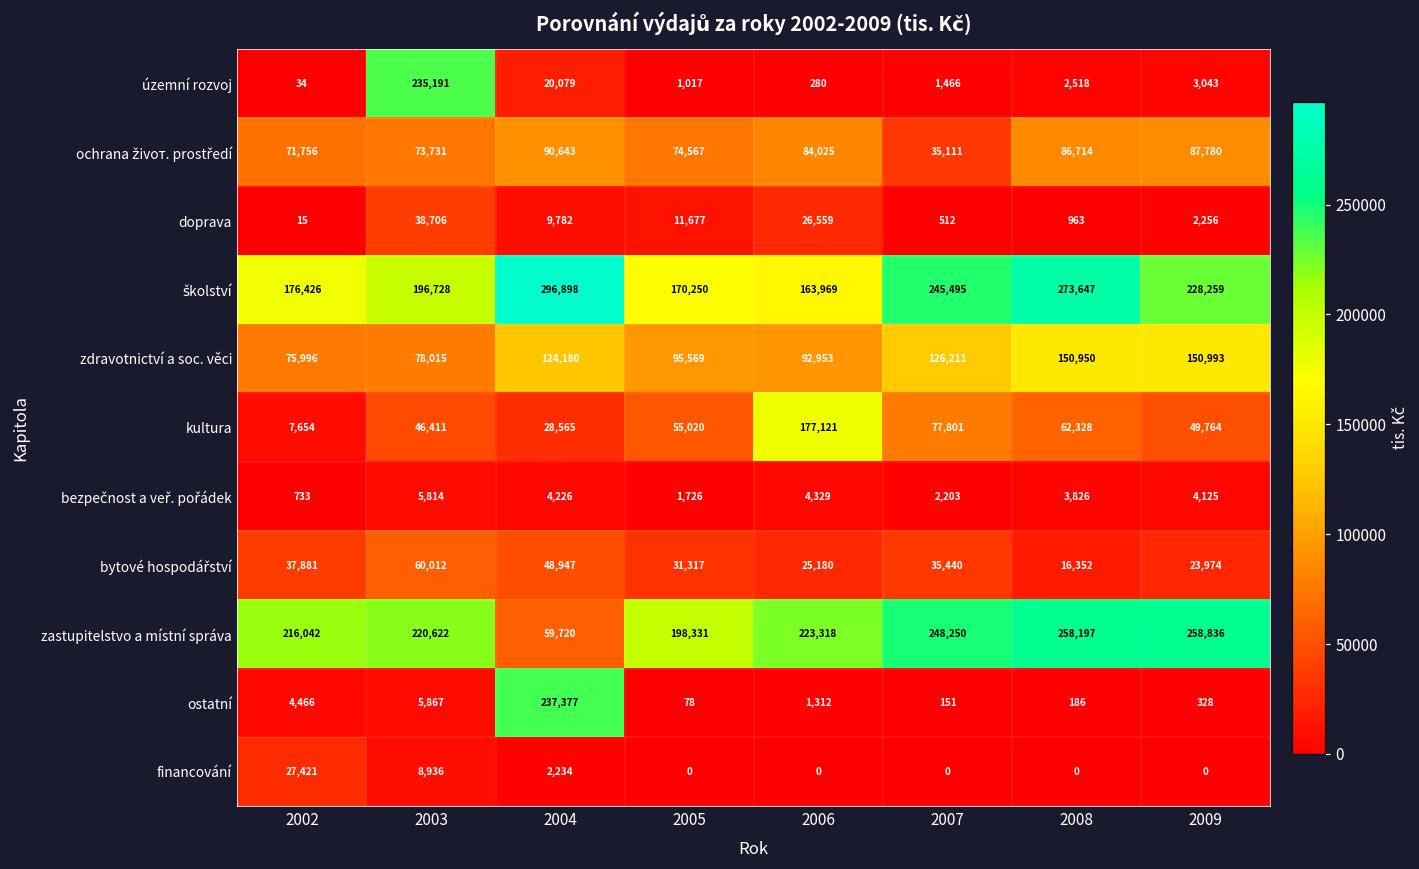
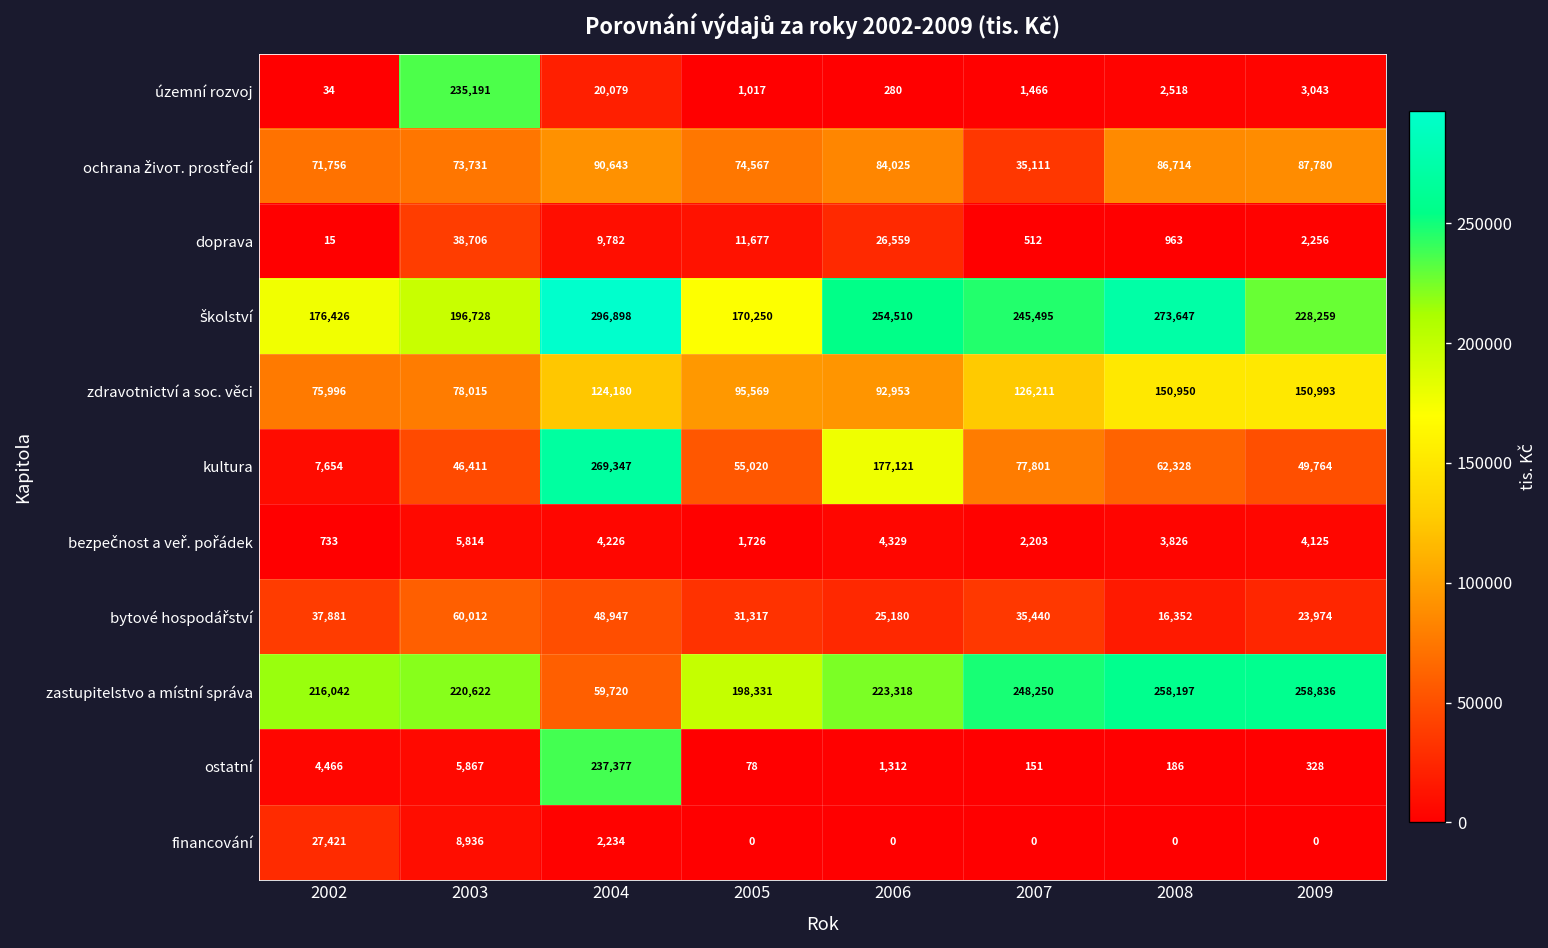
  {
    "územní rozvoj": {
      "2002": "34",
      "2003": "235,191",
      "2004": "20,079",
      "2005": "1,017",
      "2006": "280",
      "2007": "1,466",
      "2008": "2,518",
      "2009": "3,043"
    },
    "ochrana živот. prostředí": {
      "2002": "71,756",
      "2003": "73,731",
      "2004": "90,643",
      "2005": "74,567",
      "2006": "84,025",
      "2007": "35,111",
      "2008": "86,714",
      "2009": "87,780"
    },
    "doprava": {
      "2002": "15",
      "2003": "38,706",
      "2004": "9,782",
      "2005": "11,677",
      "2006": "26,559",
      "2007": "512",
      "2008": "963",
      "2009": "2,256"
    },
    "školství": {
      "2002": "176,426",
      "2003": "196,728",
      "2004": "296,898",
      "2005": "170,250",
-     "2006": "163,969",
+     "2006": "254,510",
      "2007": "245,495",
      "2008": "273,647",
      "2009": "228,259"
    },
    "zdravotnictví a soc. věci": {
      "2002": "75,996",
      "2003": "78,015",
      "2004": "124,180",
      "2005": "95,569",
      "2006": "92,953",
      "2007": "126,211",
      "2008": "150,950",
      "2009": "150,993"
    },
    "kultura": {
      "2002": "7,654",
      "2003": "46,411",
-     "2004": "28,565",
+     "2004": "269,347",
      "2005": "55,020",
      "2006": "177,121",
      "2007": "77,801",
      "2008": "62,328",
      "2009": "49,764"
    },
    "bezpečnost a veř. pořádek": {
      "2002": "733",
      "2003": "5,814",
      "2004": "4,226",
      "2005": "1,726",
      "2006": "4,329",
      "2007": "2,203",
      "2008": "3,826",
      "2009": "4,125"
    },
    "bytové hospodářství": {
      "2002": "37,881",
      "2003": "60,012",
      "2004": "48,947",
      "2005": "31,317",
      "2006": "25,180",
      "2007": "35,440",
      "2008": "16,352",
      "2009": "23,974"
    },
    "zastupitelstvo a místní správa": {
      "2002": "216,042",
      "2003": "220,622",
      "2004": "59,720",
      "2005": "198,331",
      "2006": "223,318",
      "2007": "248,250",
      "2008": "258,197",
      "2009": "258,836"
    },
    "ostatní": {
      "2002": "4,466",
      "2003": "5,867",
      "2004": "237,377",
      "2005": "78",
      "2006": "1,312",
      "2007": "151",
      "2008": "186",
      "2009": "328"
    },
    "financování": {
      "2002": "27,421",
      "2003": "8,936",
      "2004": "2,234",
      "2005": "0",
      "2006": "0",
      "2007": "0",
      "2008": "0",
      "2009": "0"
    }
  }
